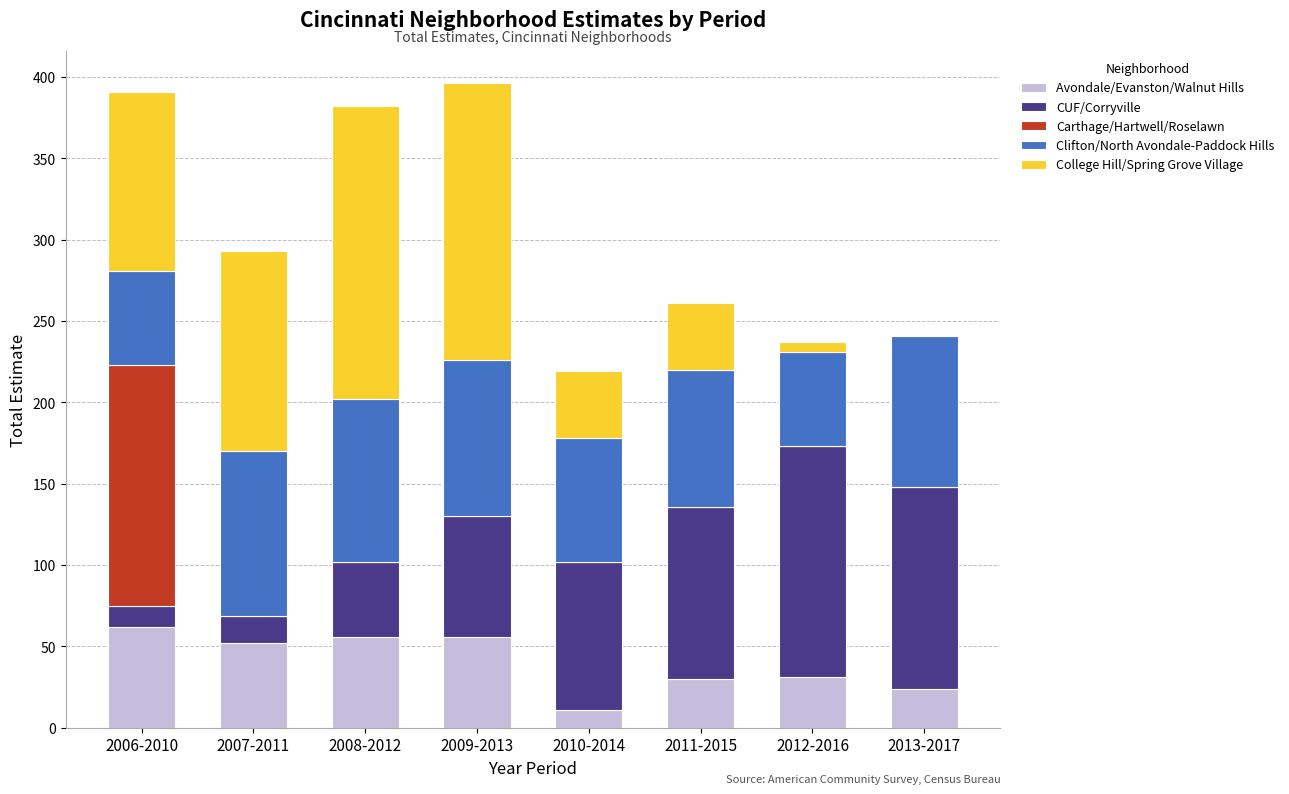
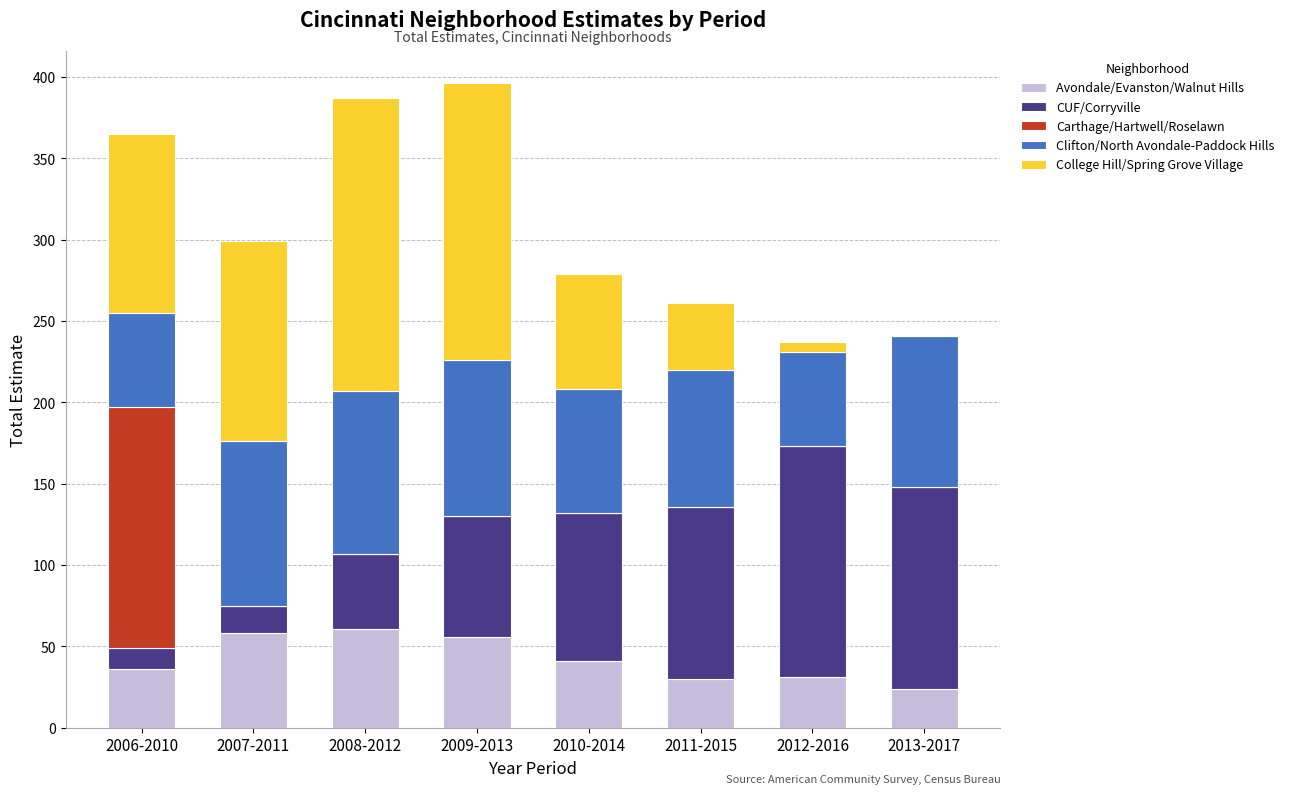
  {
    "Avondale/Evanston/Walnut Hills": {
-     "2006-2010": 62,
-     "2007-2011": 52,
-     "2008-2012": 56,
+     "2006-2010": 36,
+     "2007-2011": 58,
+     "2008-2012": 61,
      "2009-2013": 56,
-     "2010-2014": 11,
+     "2010-2014": 41,
      "2011-2015": 30,
      "2012-2016": 31,
      "2013-2017": 24
    },
    "CUF/Corryville": {
      "2006-2010": 13,
      "2007-2011": 17,
      "2008-2012": 46,
      "2009-2013": 74,
      "2010-2014": 91,
      "2011-2015": 106,
      "2012-2016": 142,
      "2013-2017": 124
    },
    "Carthage/Hartwell/Roselawn": {
      "2006-2010": 148,
      "2007-2011": 0,
      "2008-2012": 0,
      "2009-2013": 0,
      "2010-2014": 0,
      "2011-2015": 0,
      "2012-2016": 0,
      "2013-2017": 0
    },
    "Clifton/North Avondale-Paddock Hills": {
      "2006-2010": 58,
      "2007-2011": 101,
      "2008-2012": 100,
      "2009-2013": 96,
      "2010-2014": 76,
      "2011-2015": 84,
      "2012-2016": 58,
      "2013-2017": 93
    },
    "College Hill/Spring Grove Village": {
      "2006-2010": 110,
      "2007-2011": 123,
      "2008-2012": 180,
      "2009-2013": 170,
-     "2010-2014": 41,
+     "2010-2014": 71,
      "2011-2015": 41,
      "2012-2016": 6,
      "2013-2017": 0
    }
  }
